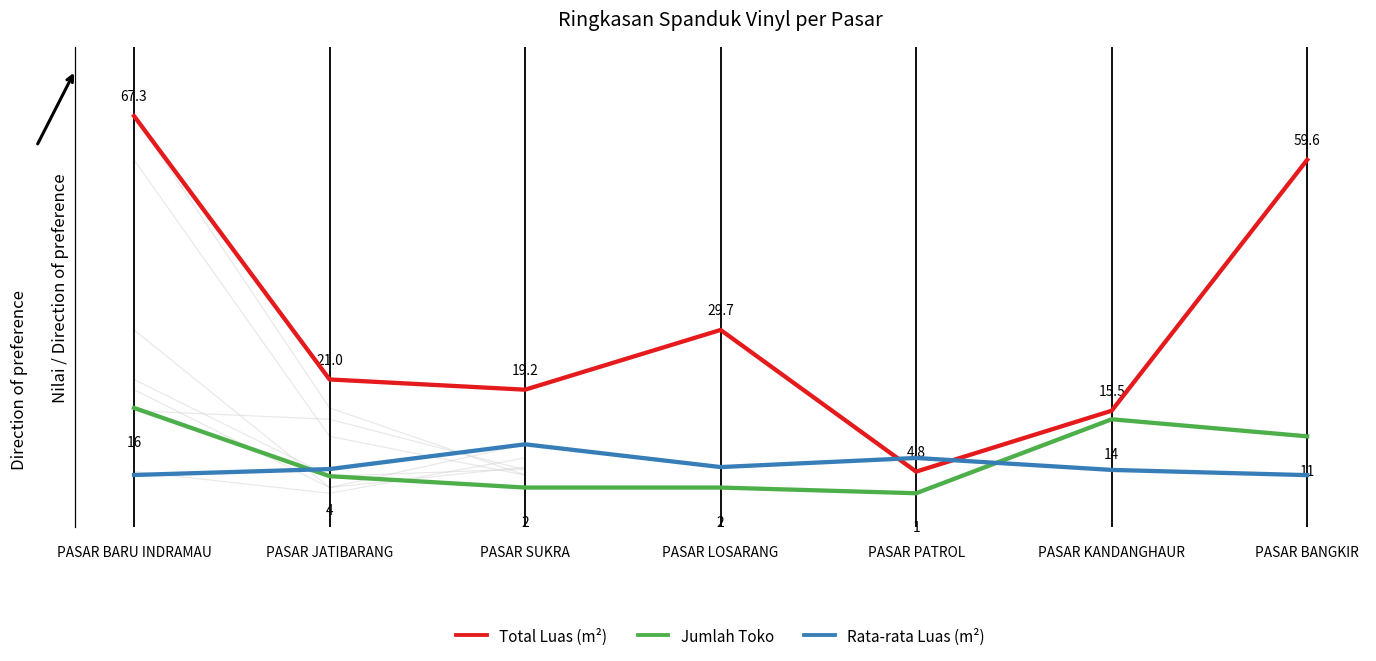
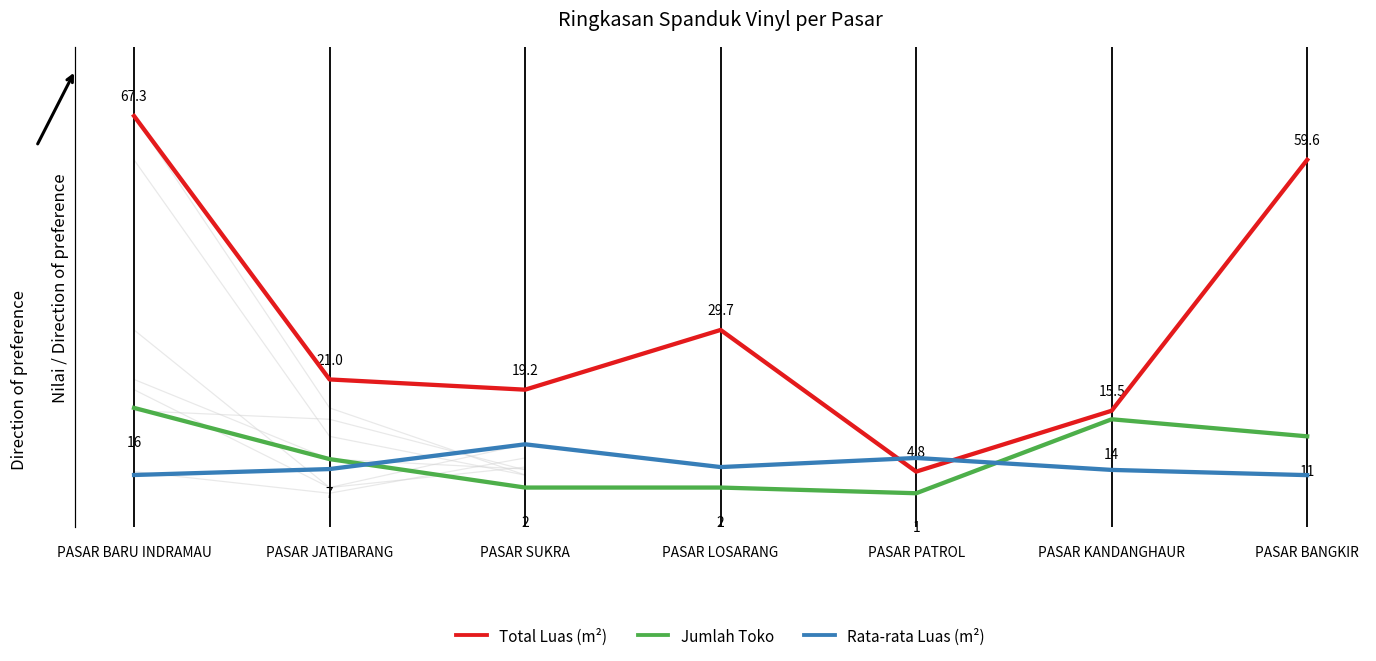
  {
    "Total Luas (m²)": {
      "PASAR JATIBARANG": 21.0,
      "PASAR SUKRA": 19.2,
      "PASAR LOSARANG": 29.7,
      "PASAR KANDANGHAUR": 15.5,
      "PASAR BANGKIR": 59.6
    },
    "Jumlah Toko": {
-     "PASAR JATIBARANG": 4,
+     "PASAR JATIBARANG": 7,
      "PASAR SUKRA": 2,
      "PASAR LOSARANG": 2,
      "PASAR PATROL": 1,
      "PASAR KANDANGHAUR": 14
    }
  }
